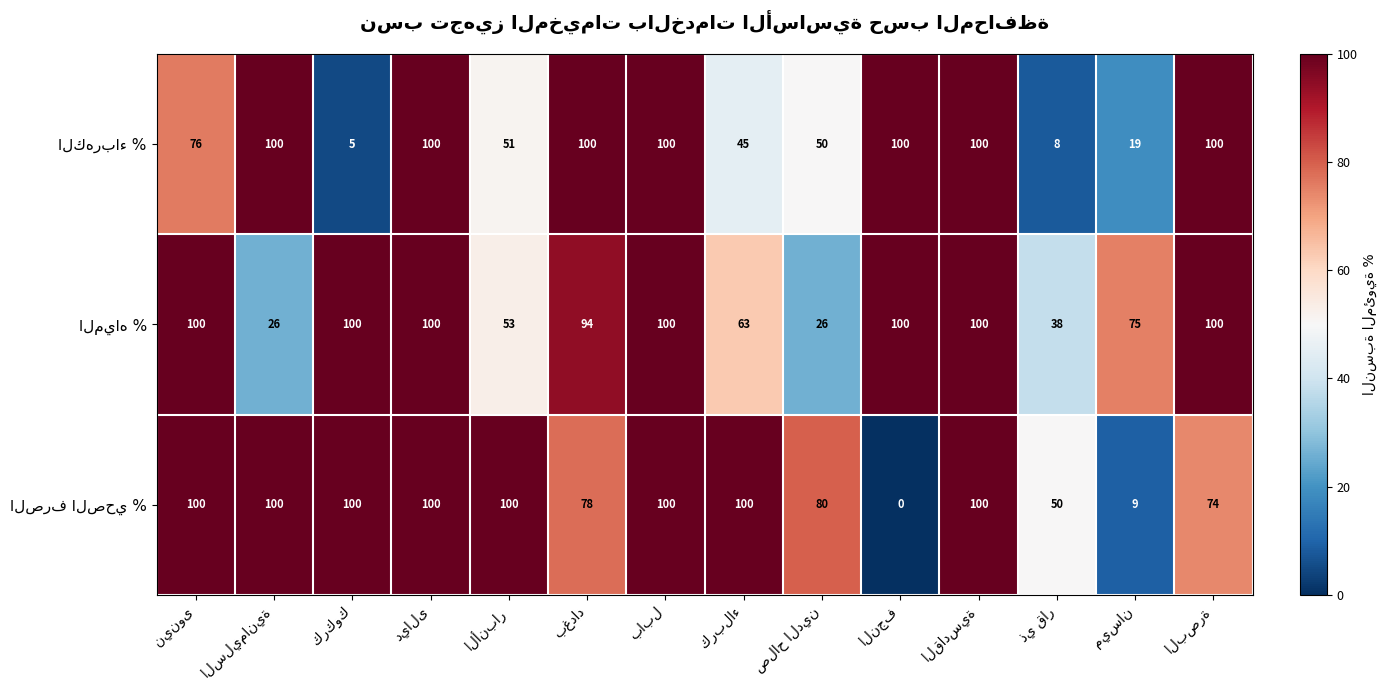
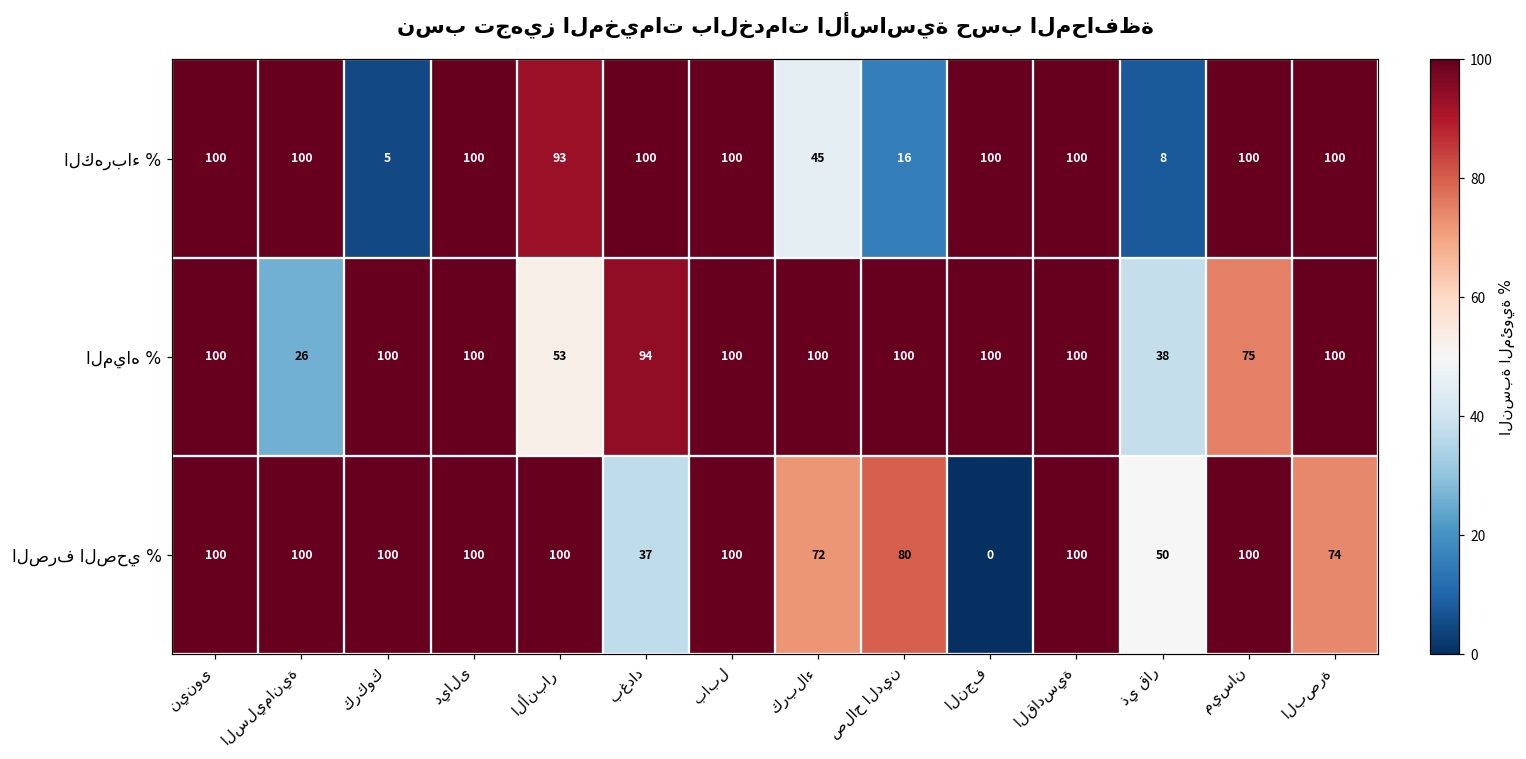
  {
    "الكهرباء %": {
-     "نينوى": 76,
+     "نينوى": 100,
      "السليمانية": 100,
      "كركوك": 5,
      "ديالى": 100,
-     "الأنبار": 51,
+     "الأنبار": 93,
      "بغداد": 100,
      "بابل": 100,
      "كربلاء": 45,
-     "صلاح الدين": 50,
+     "صلاح الدين": 16,
      "النجف": 100,
      "القادسية": 100,
      "ذي قار": 8,
-     "ميسان": 19,
+     "ميسان": 100,
      "البصرة": 100
    },
    "المياه %": {
      "نينوى": 100,
      "السليمانية": 26,
      "كركوك": 100,
      "ديالى": 100,
      "الأنبار": 53,
      "بغداد": 94,
      "بابل": 100,
-     "كربلاء": 63,
-     "صلاح الدين": 26,
+     "كربلاء": 100,
+     "صلاح الدين": 100,
      "النجف": 100,
      "القادسية": 100,
      "ذي قار": 38,
      "ميسان": 75,
      "البصرة": 100
    },
    "الصرف الصحي %": {
      "نينوى": 100,
      "السليمانية": 100,
      "كركوك": 100,
      "ديالى": 100,
      "الأنبار": 100,
-     "بغداد": 78,
+     "بغداد": 37,
      "بابل": 100,
-     "كربلاء": 100,
+     "كربلاء": 72,
      "صلاح الدين": 80,
      "النجف": 0,
      "القادسية": 100,
      "ذي قار": 50,
-     "ميسان": 9,
+     "ميسان": 100,
      "البصرة": 74
    }
  }
